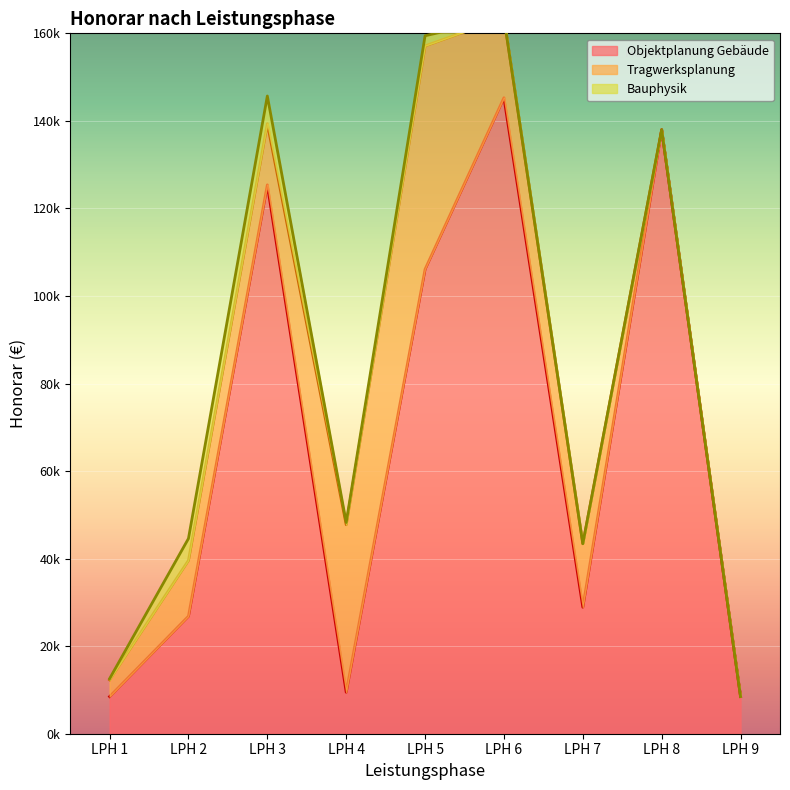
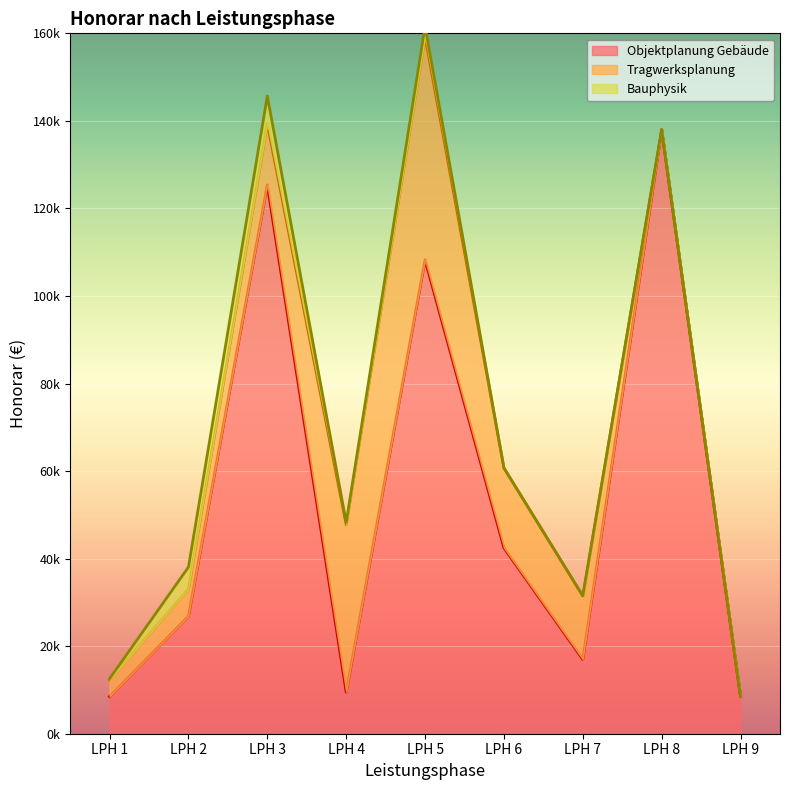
  {
    "Objektplanung Gebäude": {
      "LPH 1": 8000,
      "LPH 2": 27000,
      "LPH 3": 125000,
      "LPH 4": 9000,
-     "LPH 5": 106000,
-     "LPH 6": 145000,
-     "LPH 7": 29000
+     "LPH 5": 108000,
+     "LPH 6": 42000,
+     "LPH 7": 17000
    },
    "Tragwerksplanung": {
-     "LPH 2": 13000,
+     "LPH 2": 6000,
      "LPH 3": 14000,
      "LPH 5": 51000
    },
    "Bauphysik": {
      "LPH 2": 5000,
      "LPH 3": 6000
    }
  }
